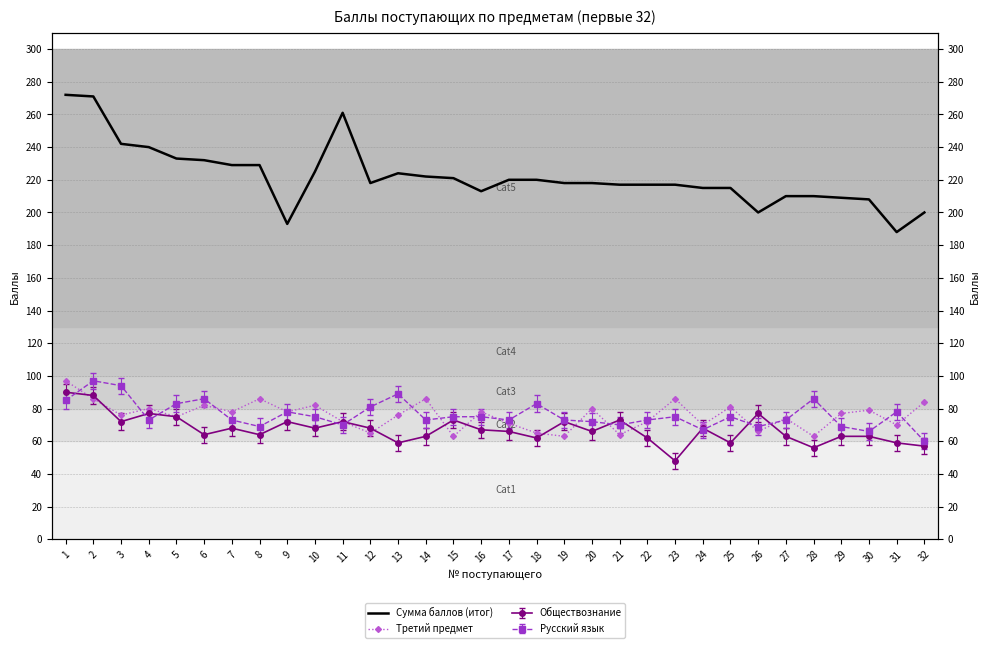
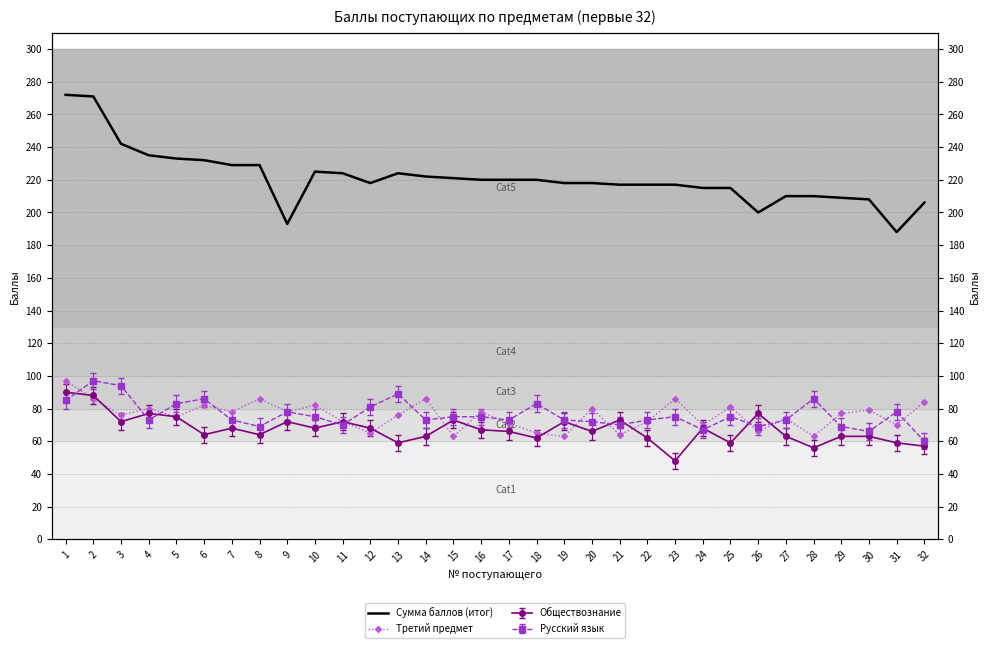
  {
    "Сумма баллов (итог)": {
      "1": 272,
      "2": 271,
      "3": 242,
-     "4": 240,
+     "4": 235,
      "5": 233,
      "6": 232,
      "7": 229,
      "8": 229,
      "9": 193,
      "10": 225,
-     "11": 261,
+     "11": 224,
      "12": 218,
      "13": 224,
      "14": 222,
      "15": 221,
-     "16": 213,
+     "16": 220,
      "17": 220,
      "18": 220,
      "19": 218,
      "20": 218,
      "21": 217,
      "22": 217,
      "23": 217,
      "24": 215,
      "25": 215,
      "26": 200,
      "27": 210,
      "28": 210,
      "29": 209,
      "30": 208,
      "31": 188,
-     "32": 200
+     "32": 206
    }
  }
